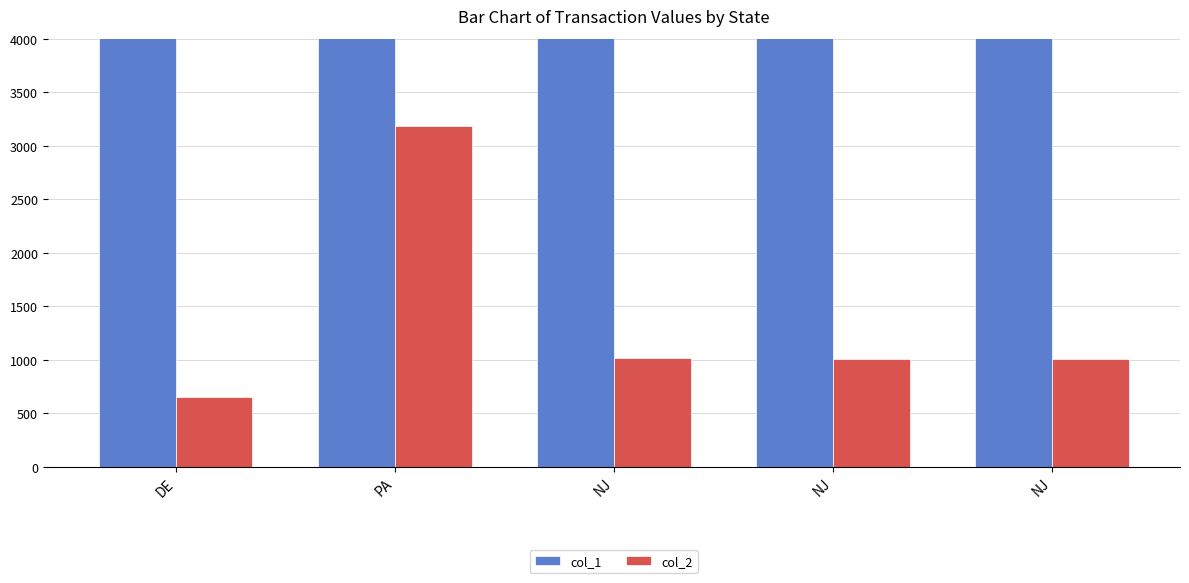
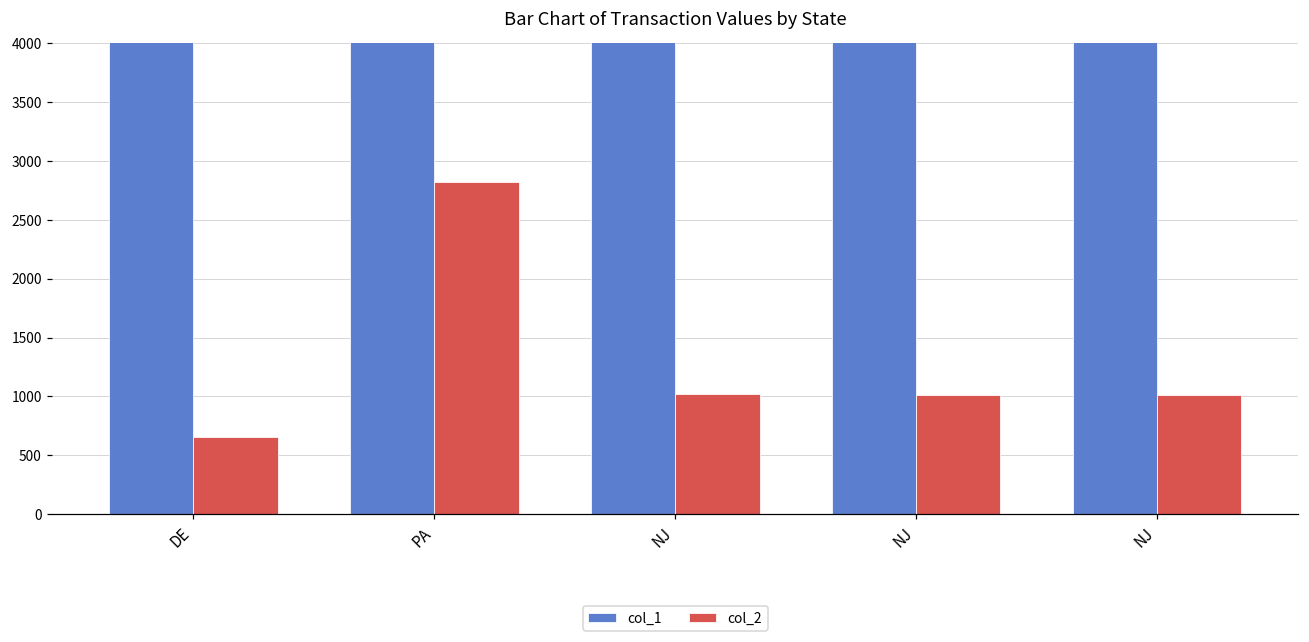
  {
    "col_2": {
      "DE": 650,
-     "PA": 3190
+     "PA": 2830
    }
  }
